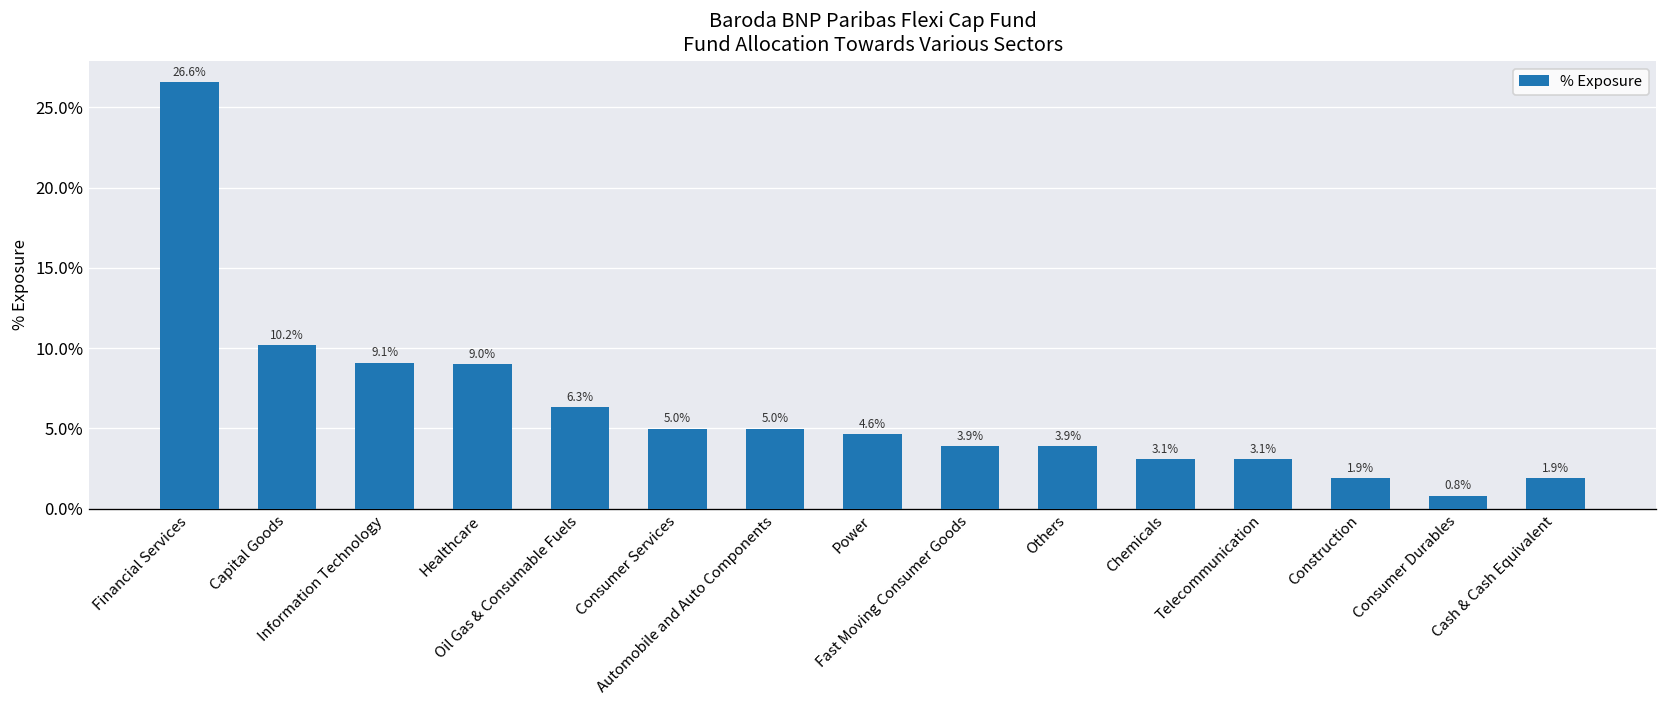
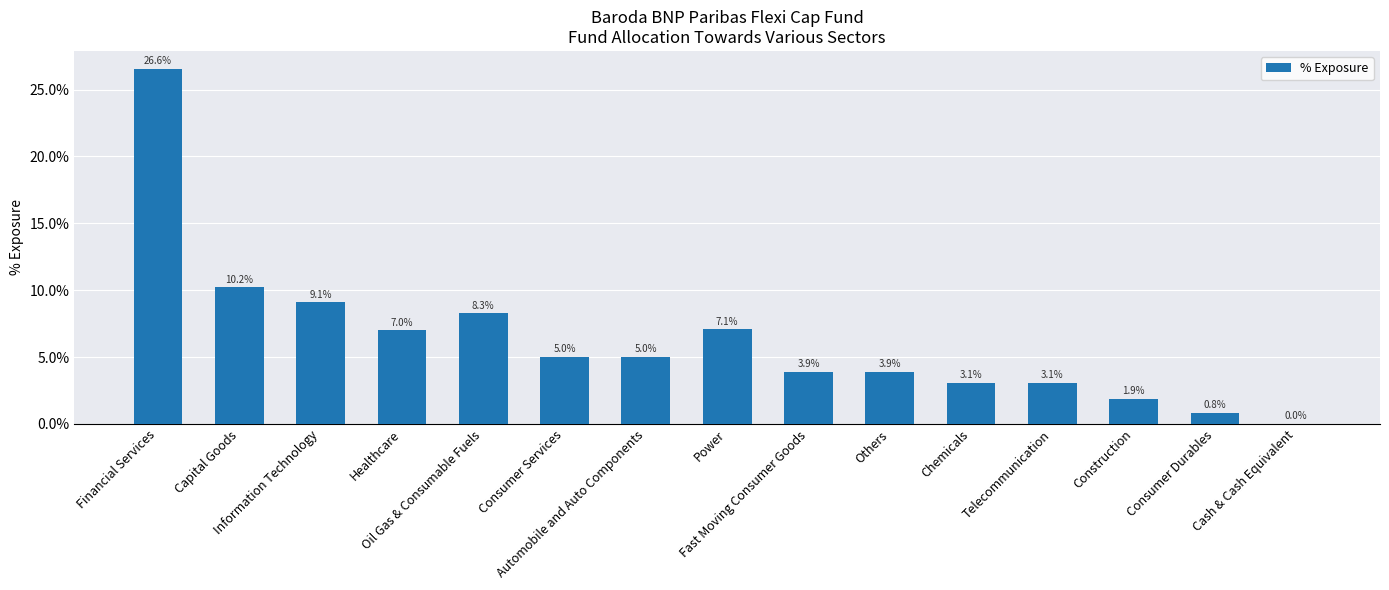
  {
    "Financial Services": "26.6%",
    "Capital Goods": "10.2%",
    "Information Technology": "9.1%",
-   "Healthcare": "9.0%",
-   "Oil Gas & Consumable Fuels": "6.3%",
+   "Healthcare": "7.0%",
+   "Oil Gas & Consumable Fuels": "8.3%",
    "Consumer Services": "5.0%",
    "Automobile and Auto Components": "5.0%",
-   "Power": "4.6%",
+   "Power": "7.1%",
    "Fast Moving Consumer Goods": "3.9%",
    "Others": "3.9%",
    "Chemicals": "3.1%",
    "Telecommunication": "3.1%",
    "Construction": "1.9%",
    "Consumer Durables": "0.8%",
-   "Cash & Cash Equivalent": "1.9%"
+   "Cash & Cash Equivalent": "0.0%"
  }
